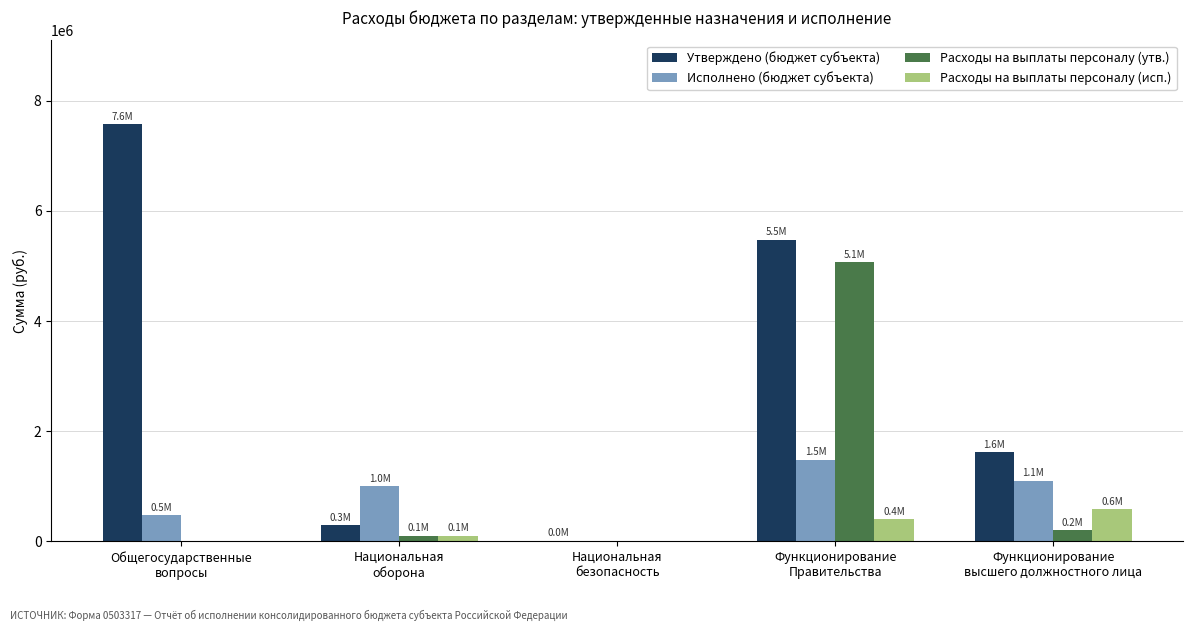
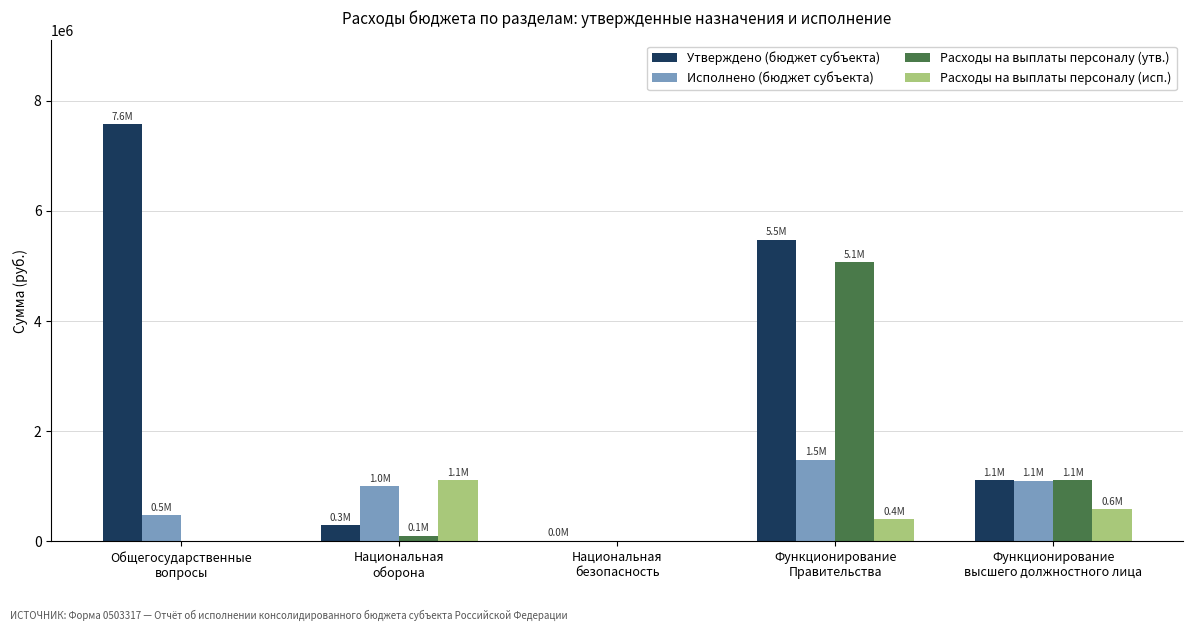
  {
    "Утверждено (бюджет субъекта)": {
      "Общегосударственные вопросы": "7.6M",
      "Национальная оборона": "0.3M",
      "Функционирование Правительства": "5.5M",
-     "Функционирование высшего должностного лица": "1.6M"
+     "Функционирование высшего должностного лица": "1.1M"
    },
    "Исполнено (бюджет субъекта)": {
      "Общегосударственные вопросы": "0.5M",
      "Национальная оборона": "1.0M",
      "Функционирование Правительства": "1.5M",
      "Функционирование высшего должностного лица": "1.1M"
    },
    "Расходы на выплаты персоналу (утв.)": {
      "Национальная оборона": "0.1M",
      "Функционирование Правительства": "5.1M",
-     "Функционирование высшего должностного лица": "0.2M"
+     "Функционирование высшего должностного лица": "1.1M"
    },
    "Расходы на выплаты персоналу (исп.)": {
-     "Национальная оборона": "0.1M",
+     "Национальная оборона": "1.1M",
      "Функционирование Правительства": "0.4M",
      "Функционирование высшего должностного лица": "0.6M"
    }
  }
